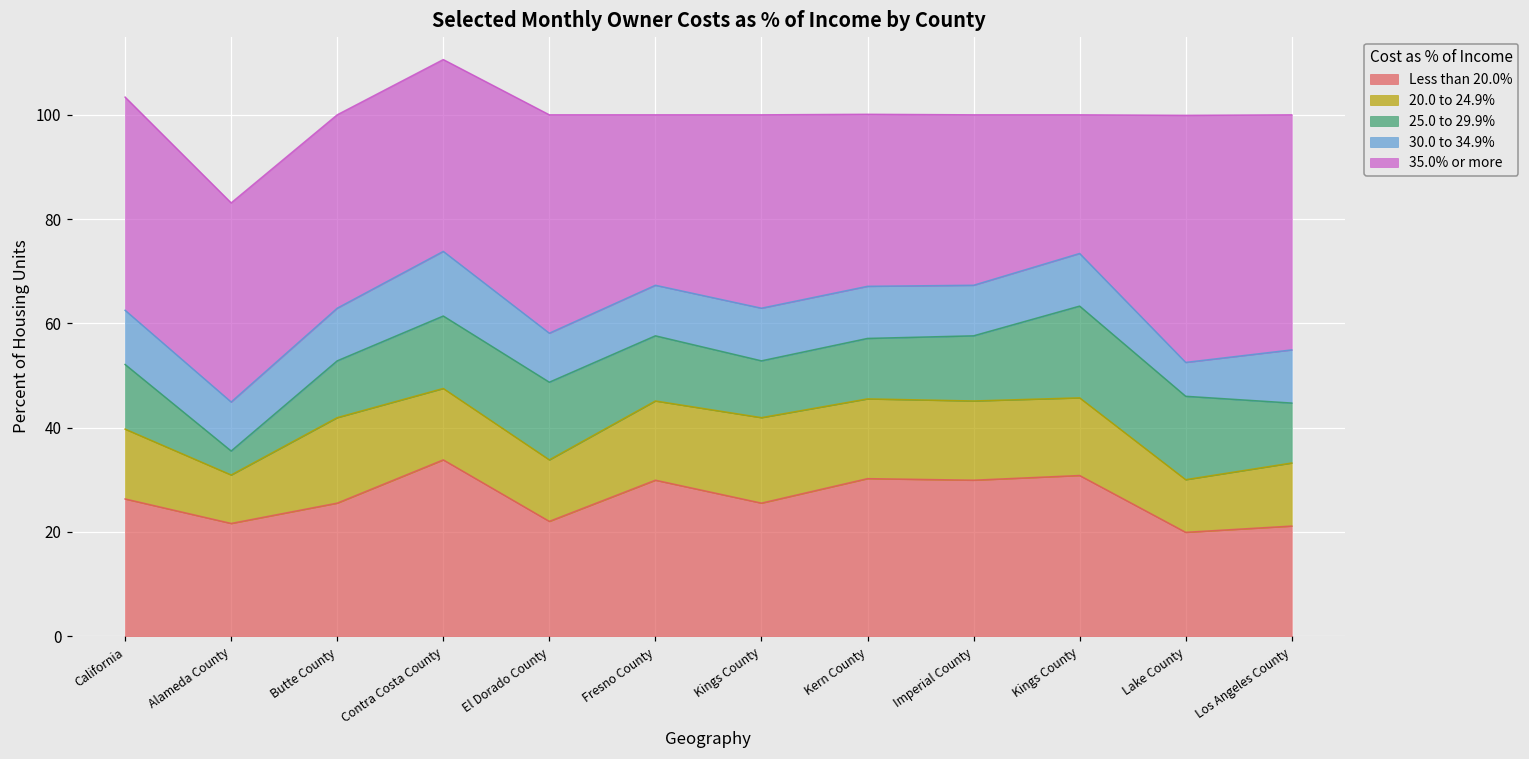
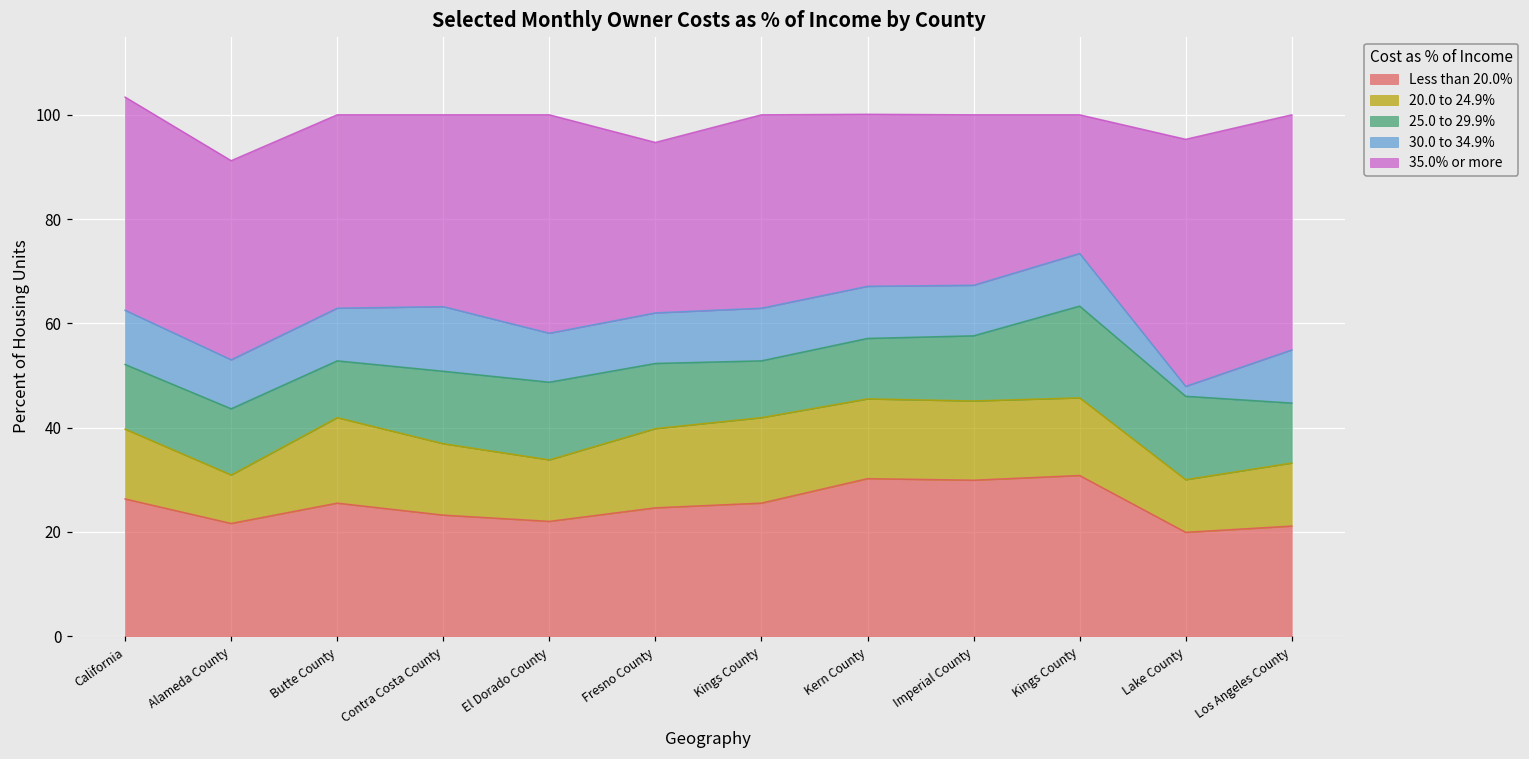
  {
    "Less than 20.0%": {
      "California": 26,
      "Alameda County": 22,
      "Butte County": 26,
-     "Contra Costa County": 34,
+     "Contra Costa County": 23,
      "El Dorado County": 22,
-     "Fresno County": 30,
+     "Fresno County": 25,
      "Kern County": 30,
      "Imperial County": 30,
      "Lake County": 20,
      "Los Angeles County": 21
    },
    "20.0 to 24.9%": {
      "California": 13,
      "Alameda County": 9,
      "Butte County": 16,
      "Contra Costa County": 14,
      "El Dorado County": 12,
      "Fresno County": 15,
      "Kern County": 15,
      "Imperial County": 15,
      "Lake County": 10,
      "Los Angeles County": 12
    },
    "25.0 to 29.9%": {
      "California": 12,
-     "Alameda County": 5,
+     "Alameda County": 13,
      "Butte County": 11,
      "Contra Costa County": 14,
      "El Dorado County": 15,
      "Fresno County": 13,
      "Kern County": 12,
      "Imperial County": 13,
      "Lake County": 16,
      "Los Angeles County": 12
    },
    "30.0 to 34.9%": {
      "California": 10,
      "Alameda County": 9,
      "Butte County": 10,
      "Contra Costa County": 12,
      "El Dorado County": 9,
      "Fresno County": 10,
      "Kern County": 10,
      "Imperial County": 10,
-     "Lake County": 7,
+     "Lake County": 2,
      "Los Angeles County": 10
    },
    "35.0% or more": {
      "California": 41,
      "Alameda County": 38,
      "Butte County": 37,
      "Contra Costa County": 37,
      "El Dorado County": 42,
      "Fresno County": 33,
      "Kern County": 33,
      "Imperial County": 33,
      "Lake County": 47,
      "Los Angeles County": 45
    }
  }
